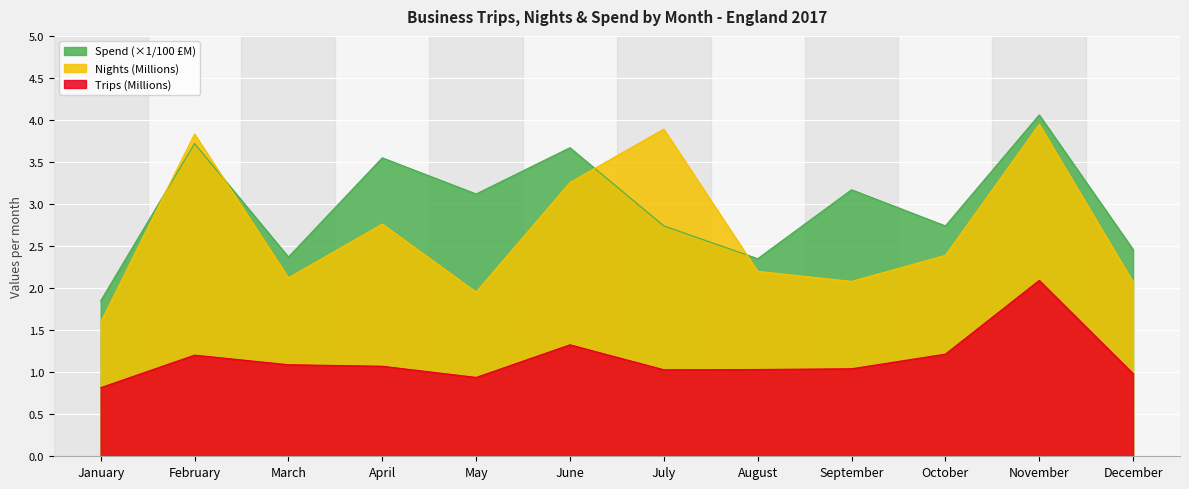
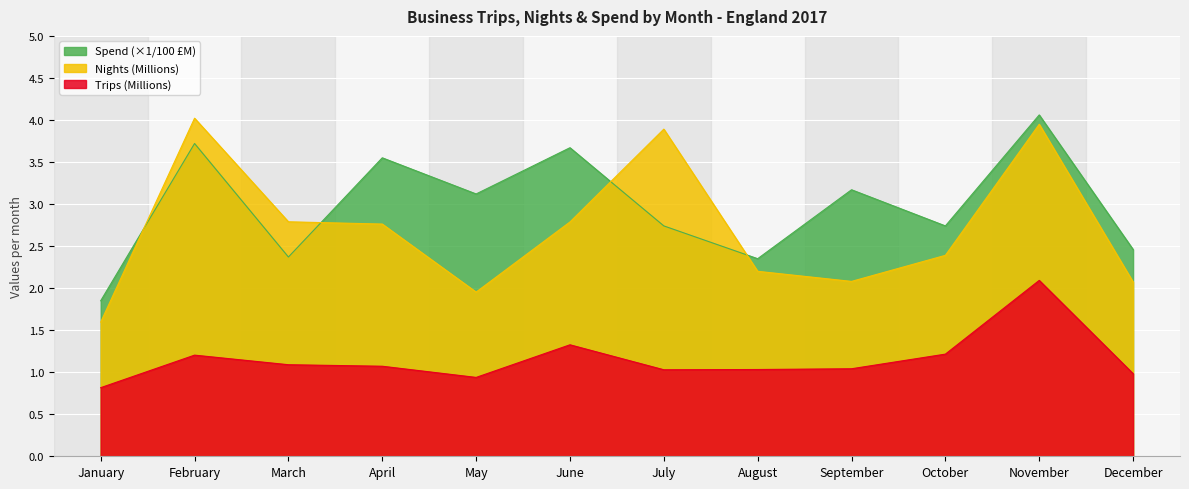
  {
    "Spend (×1/100 £M)": {
      "January": 1.9,
      "February": 3.7,
      "March": 2.4,
      "April": 3.6,
      "May": 3.1,
      "June": 3.7,
      "July": 2.7,
      "August": 2.4,
      "September": 3.2,
      "October": 2.7,
      "November": 4.1,
      "December": 2.5
    },
    "Nights (Millions)": {
      "January": 1.6,
-     "February": 3.8,
-     "March": 2.1,
+     "February": 4.0,
+     "March": 2.8,
      "April": 2.8,
      "May": 2.0,
-     "June": 3.3,
+     "June": 2.8,
      "July": 3.9,
      "August": 2.2,
      "September": 2.1,
      "October": 2.4,
      "November": 3.9,
      "December": 2.1
    },
    "Trips (Millions)": {
      "January": 0.8,
      "February": 1.2,
      "March": 1.1,
      "April": 1.1,
      "May": 0.9,
      "June": 1.3,
      "July": 1.0,
      "August": 1.0,
      "September": 1.0,
      "October": 1.2,
      "November": 2.1,
      "December": 1.0
    }
  }
